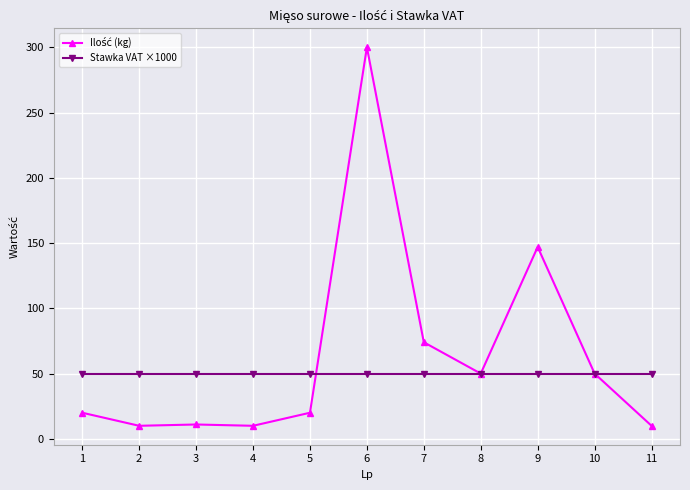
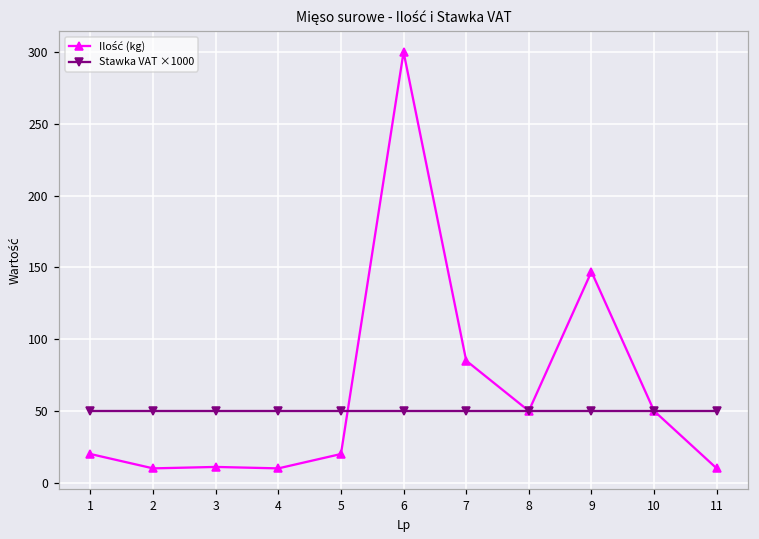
  {
    "Ilość (kg)": {
      "1": 20,
      "2": 10,
      "3": 11,
      "4": 10,
      "5": 20,
      "6": 300,
-     "7": 74,
+     "7": 85,
      "9": 147,
      "11": 10
    },
    "Stawka VAT ×1000": {
      "1": 50,
      "2": 50,
      "3": 50,
      "4": 50,
      "5": 50,
      "6": 50,
      "7": 50,
      "9": 50,
      "11": 50
    }
  }
